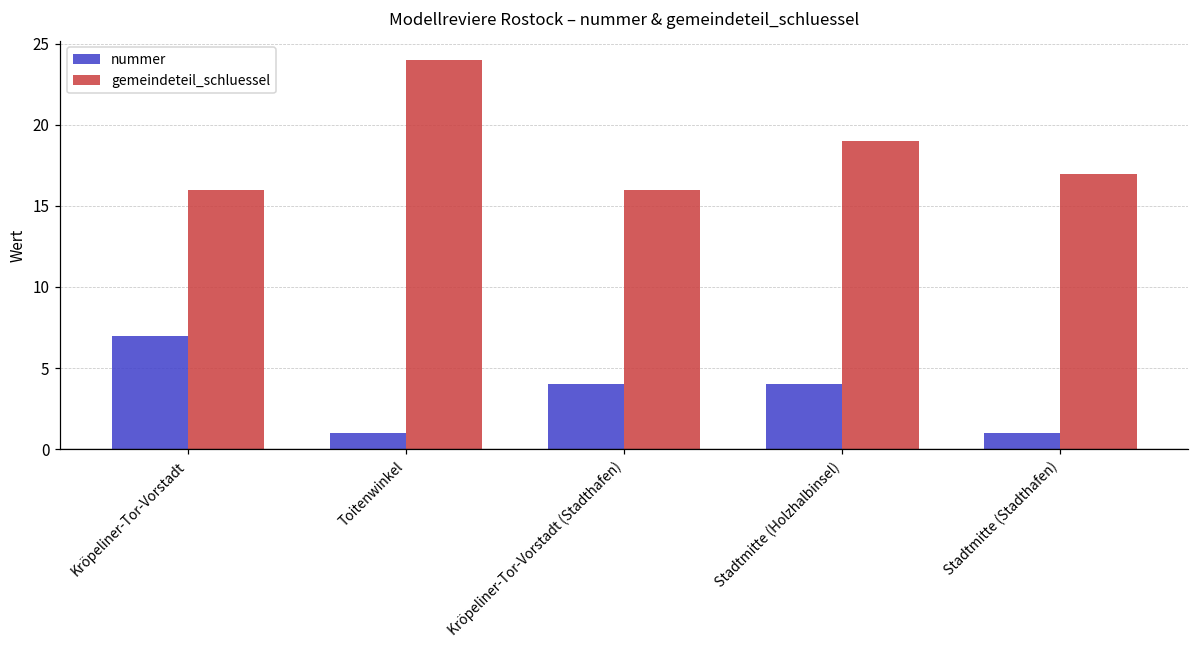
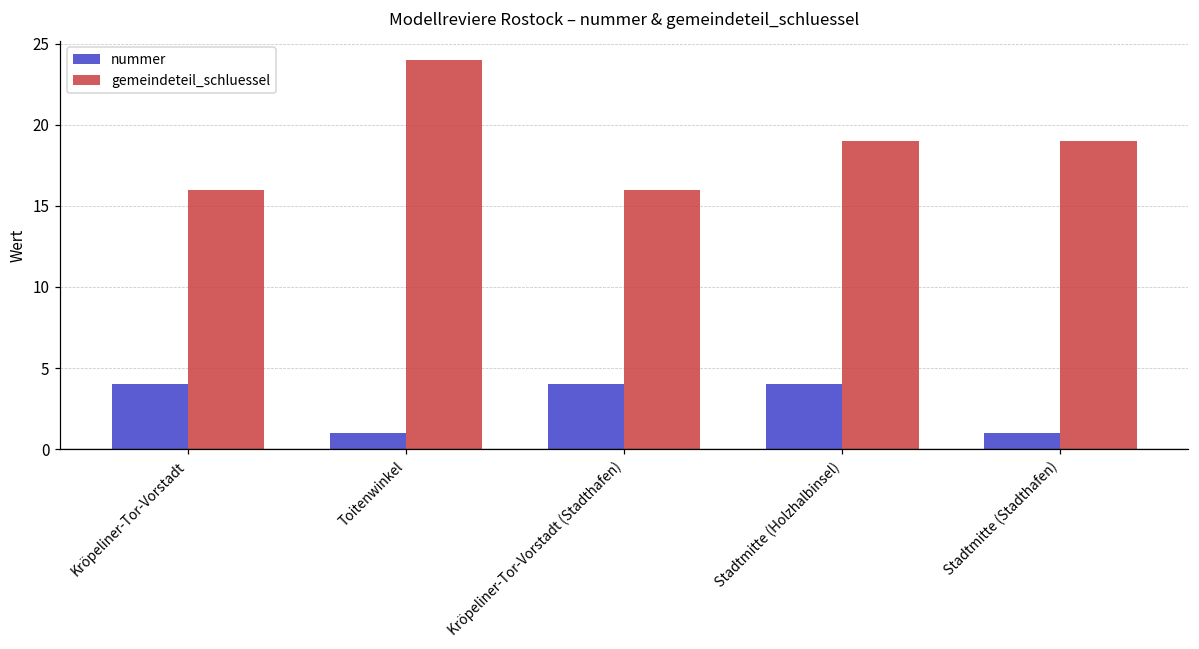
  {
    "nummer": {
-     "Kröpeliner-Tor-Vorstadt": 7,
+     "Kröpeliner-Tor-Vorstadt": 4,
      "Toitenwinkel": 1,
      "Kröpeliner-Tor-Vorstadt (Stadthafen)": 4,
      "Stadtmitte (Holzhalbinsel)": 4,
      "Stadtmitte (Stadthafen)": 1
    },
    "gemeindeteil_schluessel": {
      "Kröpeliner-Tor-Vorstadt": 16,
      "Toitenwinkel": 24,
      "Kröpeliner-Tor-Vorstadt (Stadthafen)": 16,
      "Stadtmitte (Holzhalbinsel)": 19,
-     "Stadtmitte (Stadthafen)": 17
+     "Stadtmitte (Stadthafen)": 19
    }
  }
